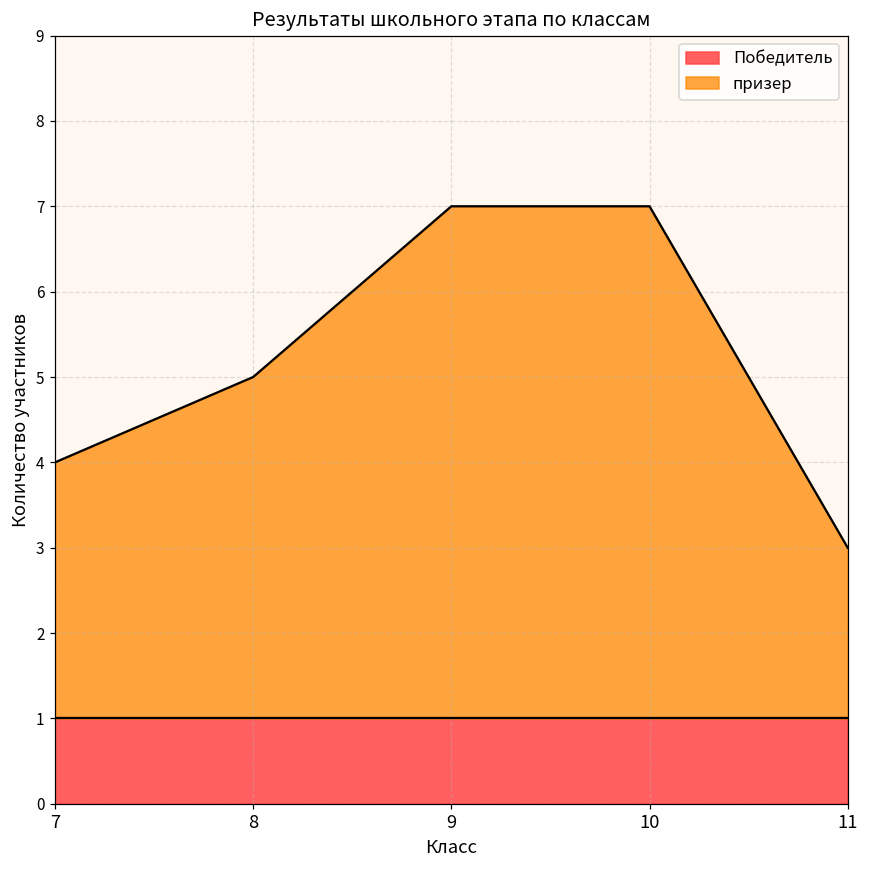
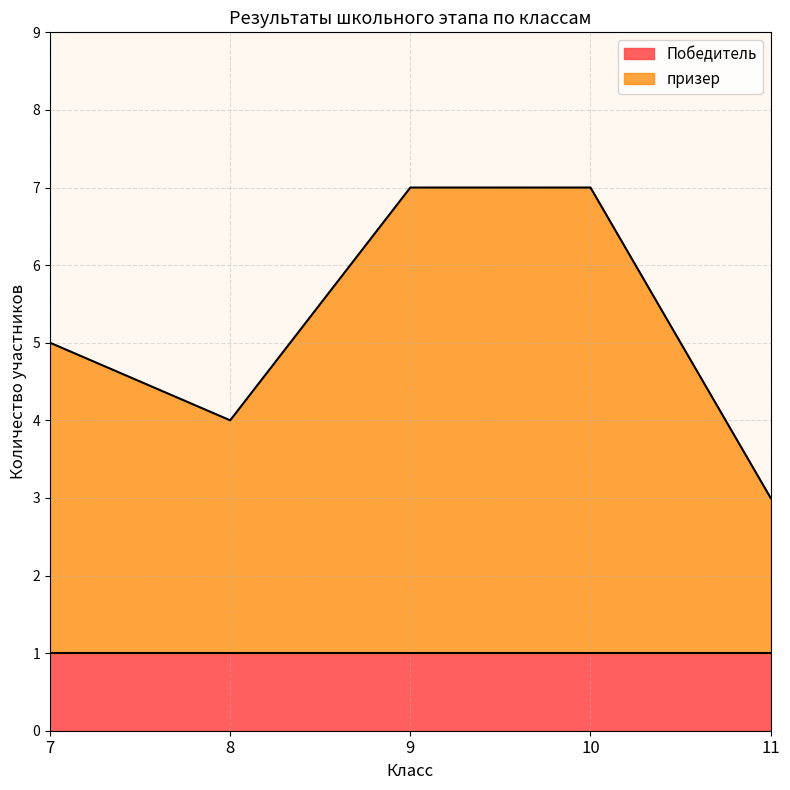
  {
    "Победитель": {
      "7": 1.0,
      "8": 1.0,
      "9": 1.0,
      "10": 1.0,
      "11": 1.0
    },
    "призер": {
-     "7": 4.0,
-     "8": 5.0,
+     "7": 5.0,
+     "8": 4.0,
      "9": 7.0,
      "10": 7.0,
      "11": 3.0
    }
  }
